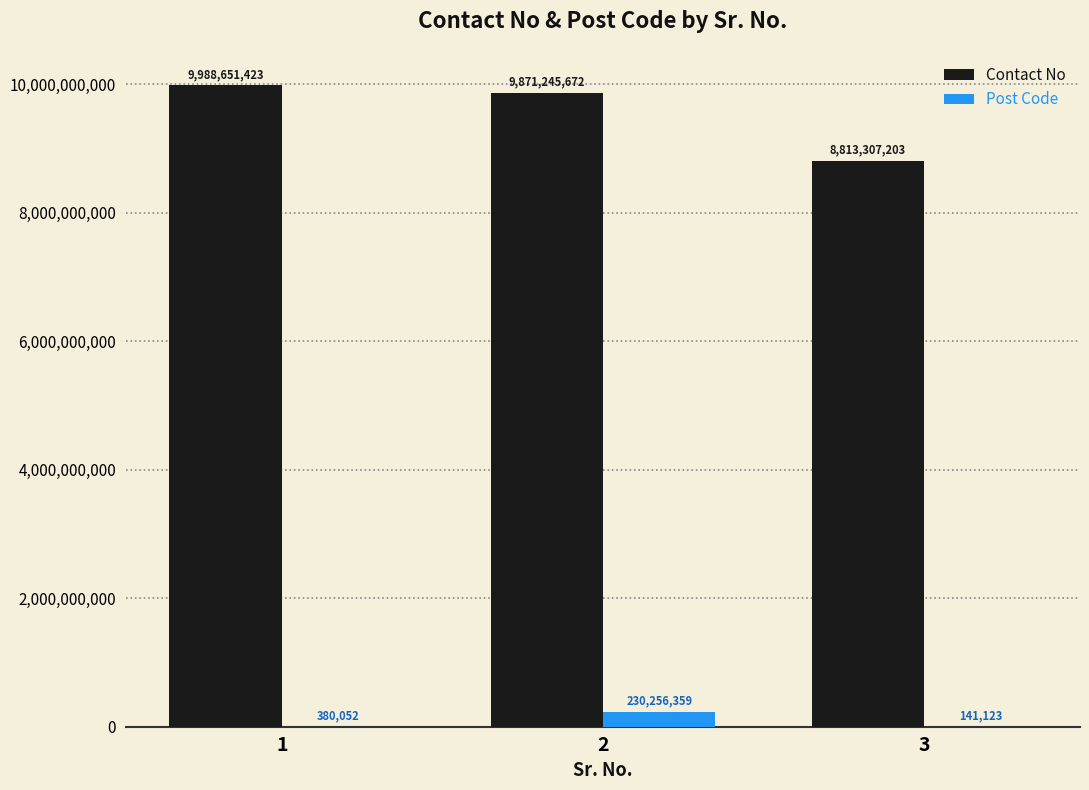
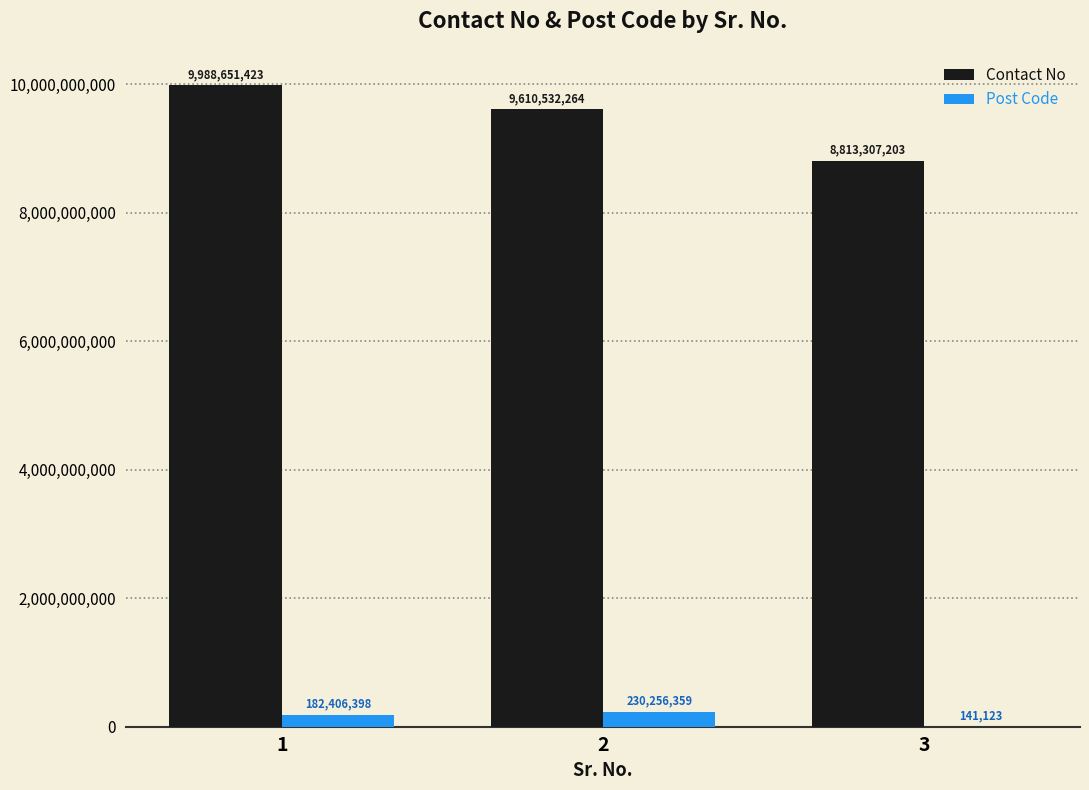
  {
    "Contact No": {
      "1": "9,988,651,423",
-     "2": "9,871,245,672",
+     "2": "9,610,532,264",
      "3": "8,813,307,203"
    },
    "Post Code": {
-     "1": "380,052",
+     "1": "182,406,398",
      "2": "230,256,359",
      "3": "141,123"
    }
  }
